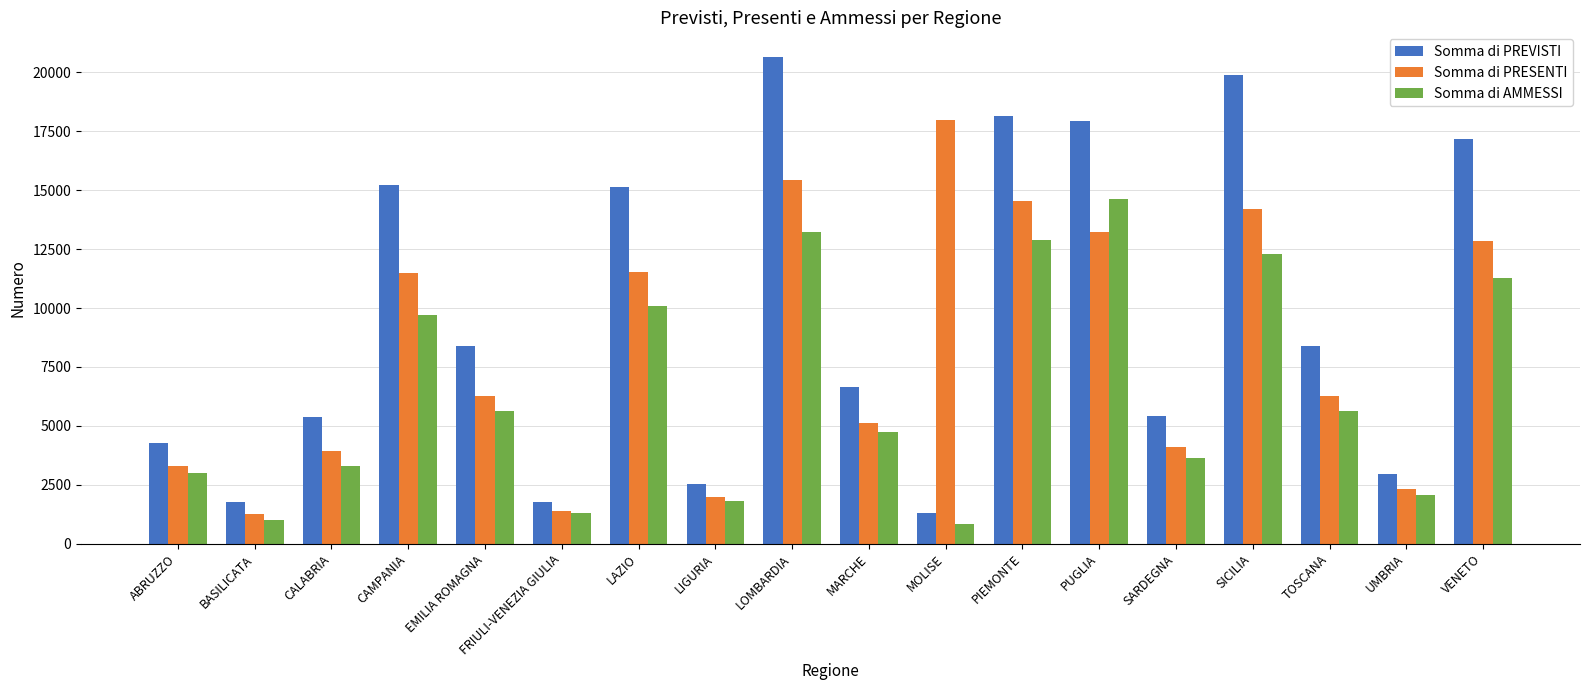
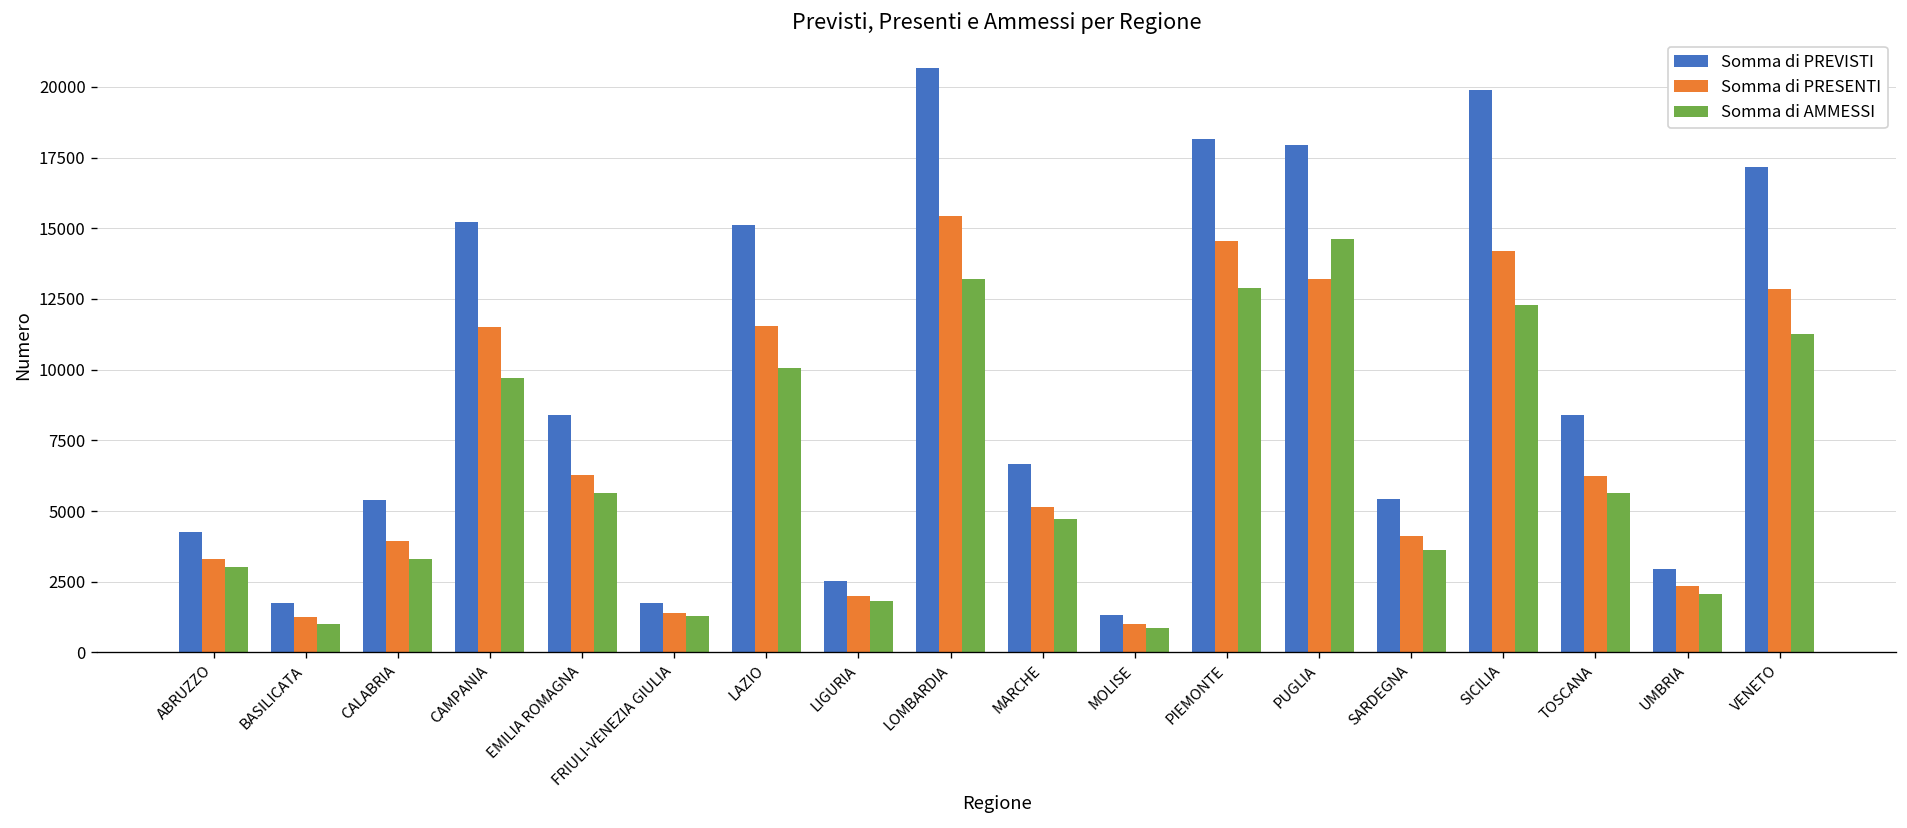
  {
    "Somma di PREVISTI": {
      "ABRUZZO": 4300,
      "BASILICATA": 1800,
      "CALABRIA": 5400,
      "CAMPANIA": 15200,
      "EMILIA ROMAGNA": 8400,
      "FRIULI-VENEZIA GIULIA": 1800,
      "LAZIO": 15100,
      "LIGURIA": 2500,
      "LOMBARDIA": 20700,
      "MARCHE": 6600,
      "MOLISE": 1300,
      "PIEMONTE": 18200,
      "PUGLIA": 17900,
      "SARDEGNA": 5400,
      "SICILIA": 19900,
      "TOSCANA": 8400,
      "UMBRIA": 2900,
      "VENETO": 17200
    },
    "Somma di PRESENTI": {
      "ABRUZZO": 3300,
      "BASILICATA": 1200,
      "CALABRIA": 3900,
      "CAMPANIA": 11500,
      "EMILIA ROMAGNA": 6300,
      "FRIULI-VENEZIA GIULIA": 1400,
      "LAZIO": 11500,
      "LIGURIA": 2000,
      "LOMBARDIA": 15400,
      "MARCHE": 5100,
-     "MOLISE": 18000,
+     "MOLISE": 1000,
      "PIEMONTE": 14500,
      "PUGLIA": 13200,
      "SARDEGNA": 4100,
      "SICILIA": 14200,
      "TOSCANA": 6300,
      "UMBRIA": 2300,
      "VENETO": 12900
    },
    "Somma di AMMESSI": {
      "ABRUZZO": 3000,
      "BASILICATA": 1000,
      "CALABRIA": 3300,
      "CAMPANIA": 9700,
      "EMILIA ROMAGNA": 5600,
      "FRIULI-VENEZIA GIULIA": 1300,
      "LAZIO": 10100,
      "LIGURIA": 1800,
      "LOMBARDIA": 13200,
      "MARCHE": 4700,
      "MOLISE": 900,
      "PIEMONTE": 12900,
      "PUGLIA": 14600,
      "SARDEGNA": 3600,
      "SICILIA": 12300,
      "TOSCANA": 5600,
      "UMBRIA": 2100,
      "VENETO": 11300
    }
  }
